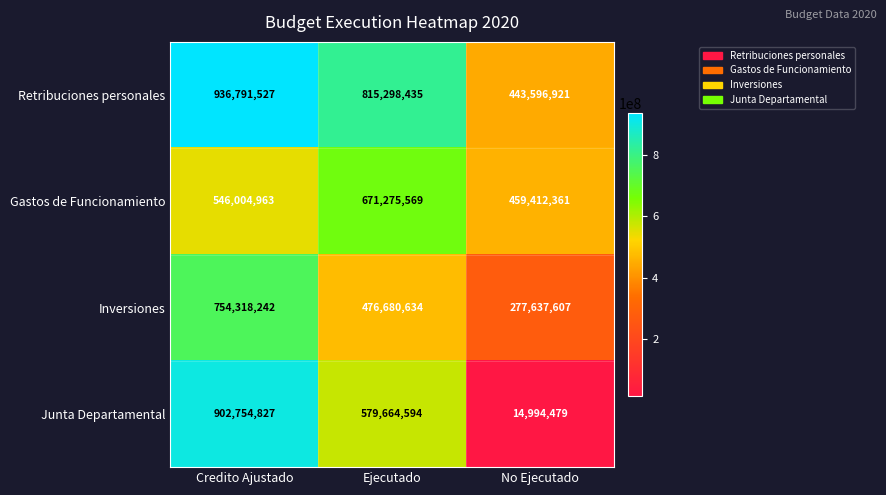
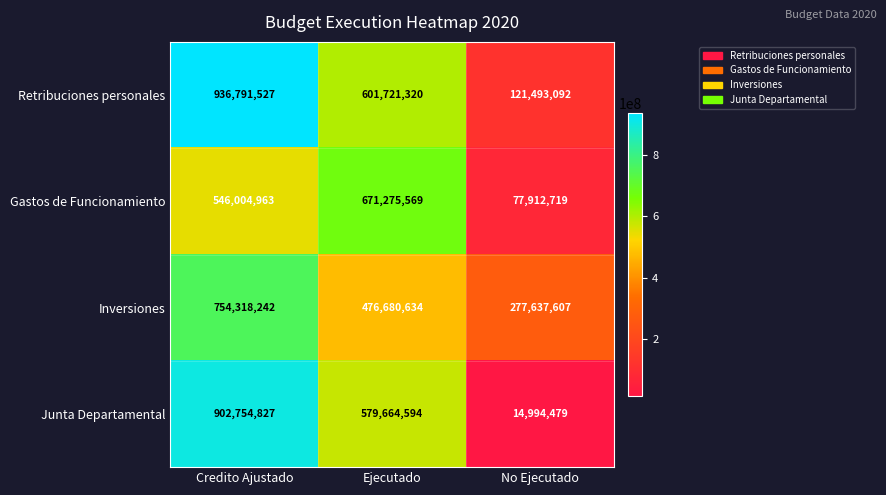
  {
    "Retribuciones personales": {
      "Credito Ajustado": "936,791,527",
-     "Ejecutado": "815,298,435",
-     "No Ejecutado": "443,596,921"
+     "Ejecutado": "601,721,320",
+     "No Ejecutado": "121,493,092"
    },
    "Gastos de Funcionamiento": {
      "Credito Ajustado": "546,004,963",
      "Ejecutado": "671,275,569",
-     "No Ejecutado": "459,412,361"
+     "No Ejecutado": "77,912,719"
    },
    "Inversiones": {
      "Credito Ajustado": "754,318,242",
      "Ejecutado": "476,680,634",
      "No Ejecutado": "277,637,607"
    },
    "Junta Departamental": {
      "Credito Ajustado": "902,754,827",
      "Ejecutado": "579,664,594",
      "No Ejecutado": "14,994,479"
    }
  }
